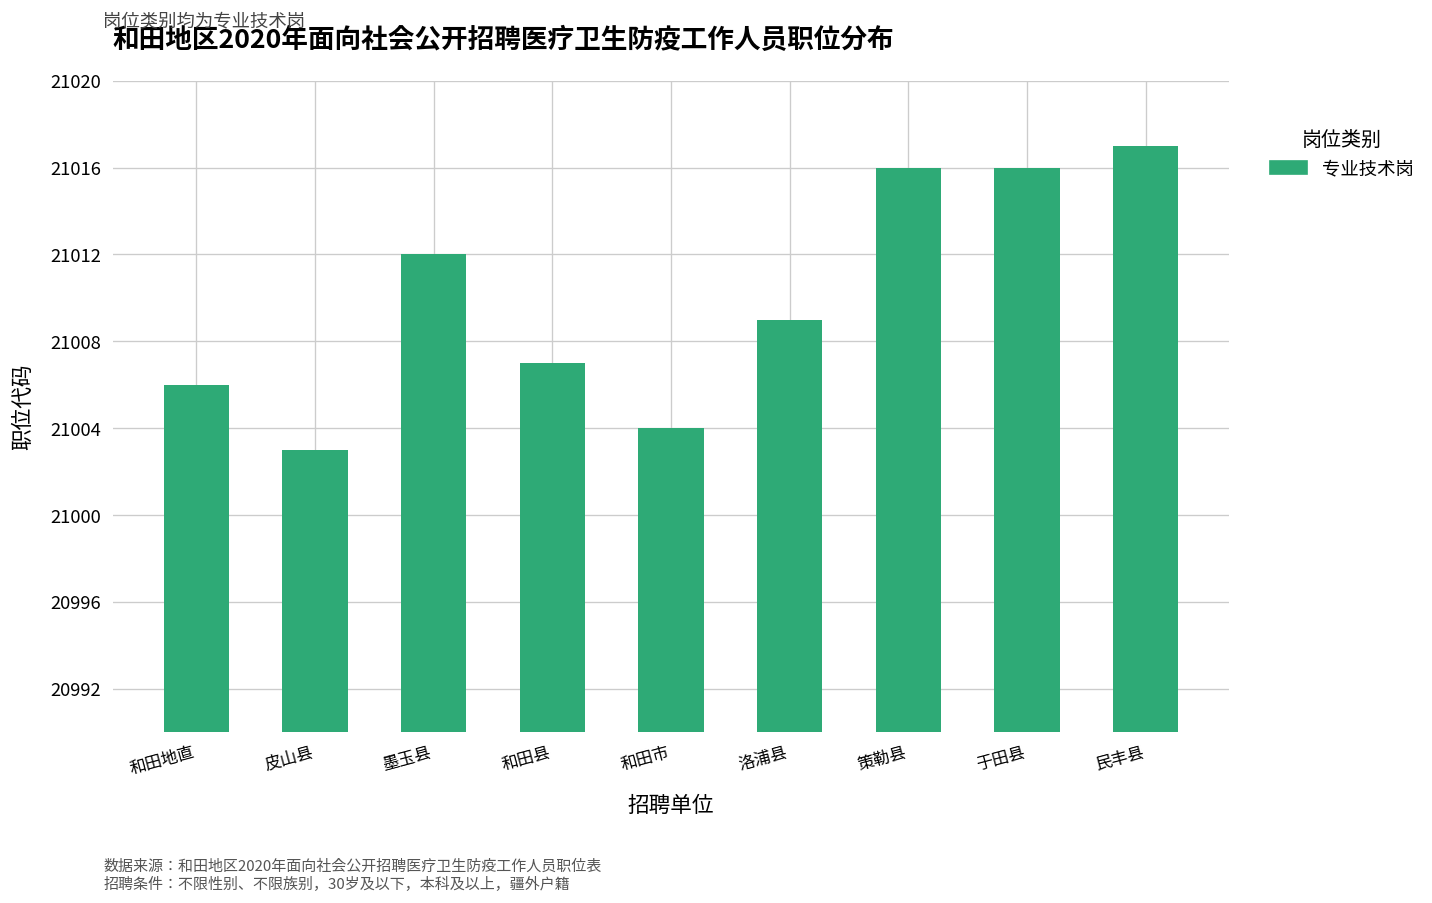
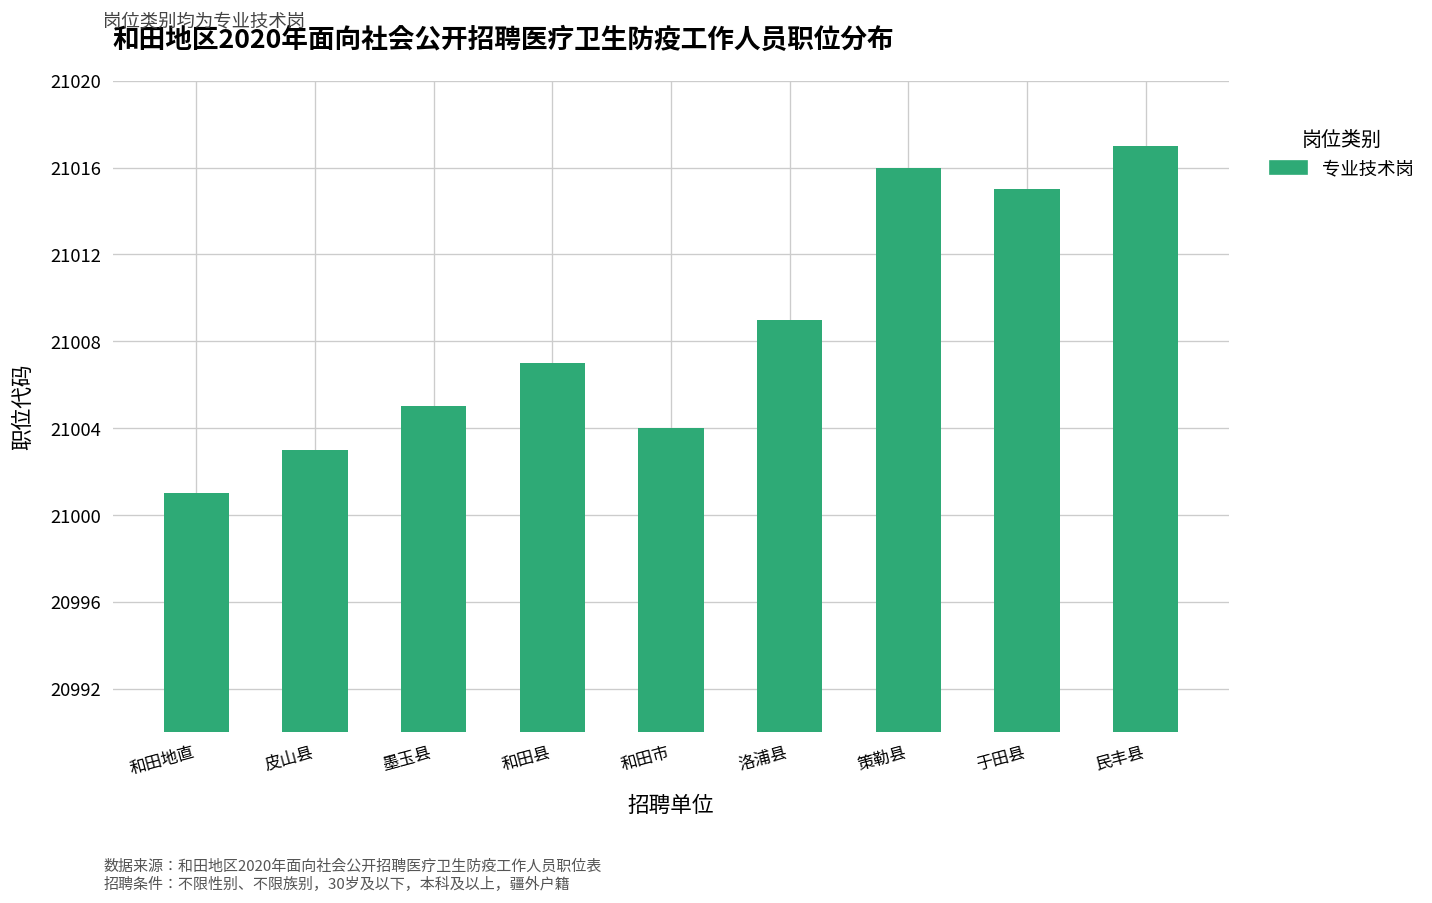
  {
-   "和田地直": 21006,
+   "和田地直": 21001,
    "皮山县": 21003,
-   "墨玉县": 21012,
+   "墨玉县": 21005,
    "和田县": 21007,
    "和田市": 21004,
    "洛浦县": 21009,
    "策勒县": 21016,
-   "于田县": 21016,
+   "于田县": 21015,
    "民丰县": 21017
  }
